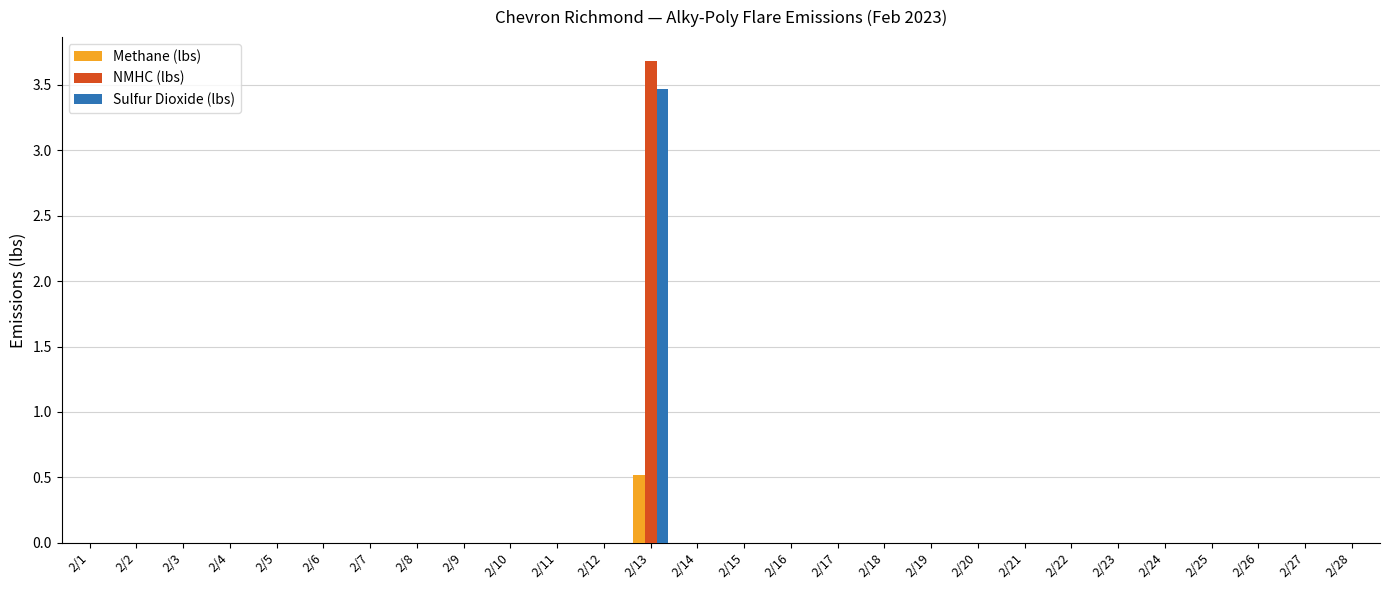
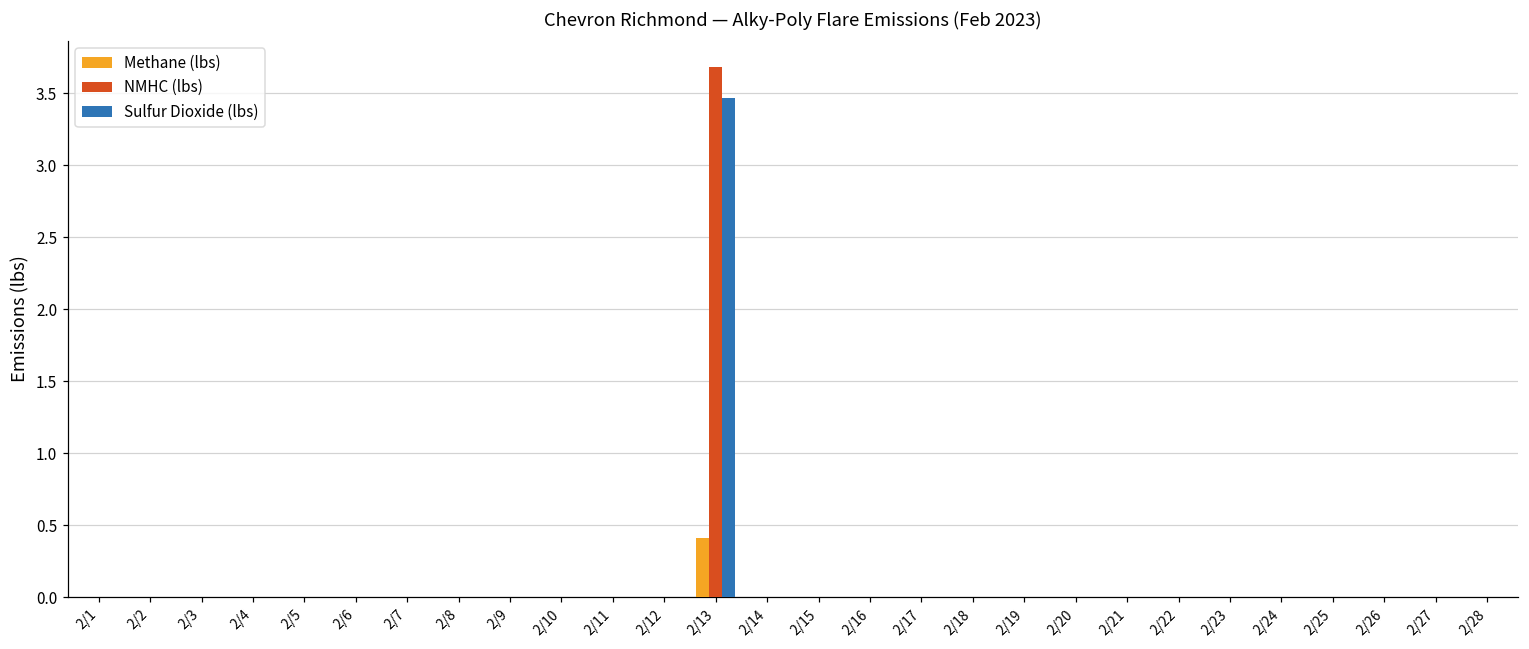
  {
    "Methane (lbs)": {
      "2/1": 0.00,
      "2/2": 0.00,
      "2/3": 0.00,
      "2/4": 0.00,
      "2/5": 0.00,
      "2/6": 0.00,
      "2/7": 0.00,
      "2/8": 0.00,
      "2/9": 0.00,
      "2/10": 0.00,
      "2/11": 0.00,
      "2/12": 0.00,
-     "2/13": 0.52,
+     "2/13": 0.41,
      "2/14": 0.00,
      "2/15": 0.00,
      "2/16": 0.00,
      "2/17": 0.00,
      "2/18": 0.00,
      "2/19": 0.00,
      "2/20": 0.00,
      "2/21": 0.00,
      "2/22": 0.00,
      "2/23": 0.00,
      "2/24": 0.00,
      "2/25": 0.00,
      "2/26": 0.00,
      "2/27": 0.00,
      "2/28": 0.00
    },
    "NMHC (lbs)": {
      "2/1": 0.00,
      "2/2": 0.00,
      "2/3": 0.00,
      "2/4": 0.00,
      "2/5": 0.00,
      "2/6": 0.00,
      "2/7": 0.00,
      "2/8": 0.00,
      "2/9": 0.00,
      "2/10": 0.00,
      "2/11": 0.00,
      "2/12": 0.00,
      "2/13": 3.68,
      "2/14": 0.00,
      "2/15": 0.00,
      "2/16": 0.00,
      "2/17": 0.00,
      "2/18": 0.00,
      "2/19": 0.00,
      "2/20": 0.00,
      "2/21": 0.00,
      "2/22": 0.00,
      "2/23": 0.00,
      "2/24": 0.00,
      "2/25": 0.00,
      "2/26": 0.00,
      "2/27": 0.00,
      "2/28": 0.00
    },
    "Sulfur Dioxide (lbs)": {
      "2/1": 0.00,
      "2/2": 0.00,
      "2/3": 0.00,
      "2/4": 0.00,
      "2/5": 0.00,
      "2/6": 0.00,
      "2/7": 0.00,
      "2/8": 0.00,
      "2/9": 0.00,
      "2/10": 0.00,
      "2/11": 0.00,
      "2/12": 0.00,
      "2/13": 3.47,
      "2/14": 0.00,
      "2/15": 0.00,
      "2/16": 0.00,
      "2/17": 0.00,
      "2/18": 0.00,
      "2/19": 0.00,
      "2/20": 0.00,
      "2/21": 0.00,
      "2/22": 0.00,
      "2/23": 0.00,
      "2/24": 0.00,
      "2/25": 0.00,
      "2/26": 0.00,
      "2/27": 0.00,
      "2/28": 0.00
    }
  }
